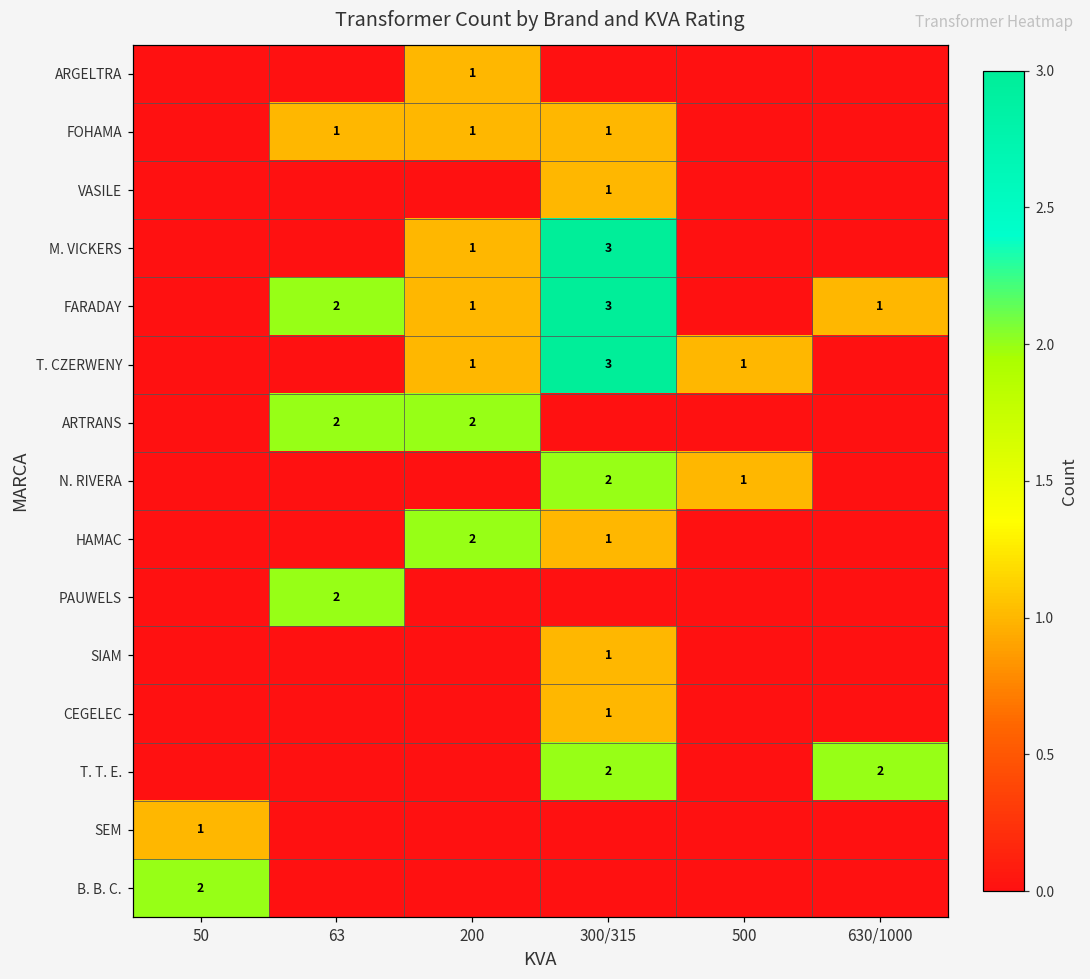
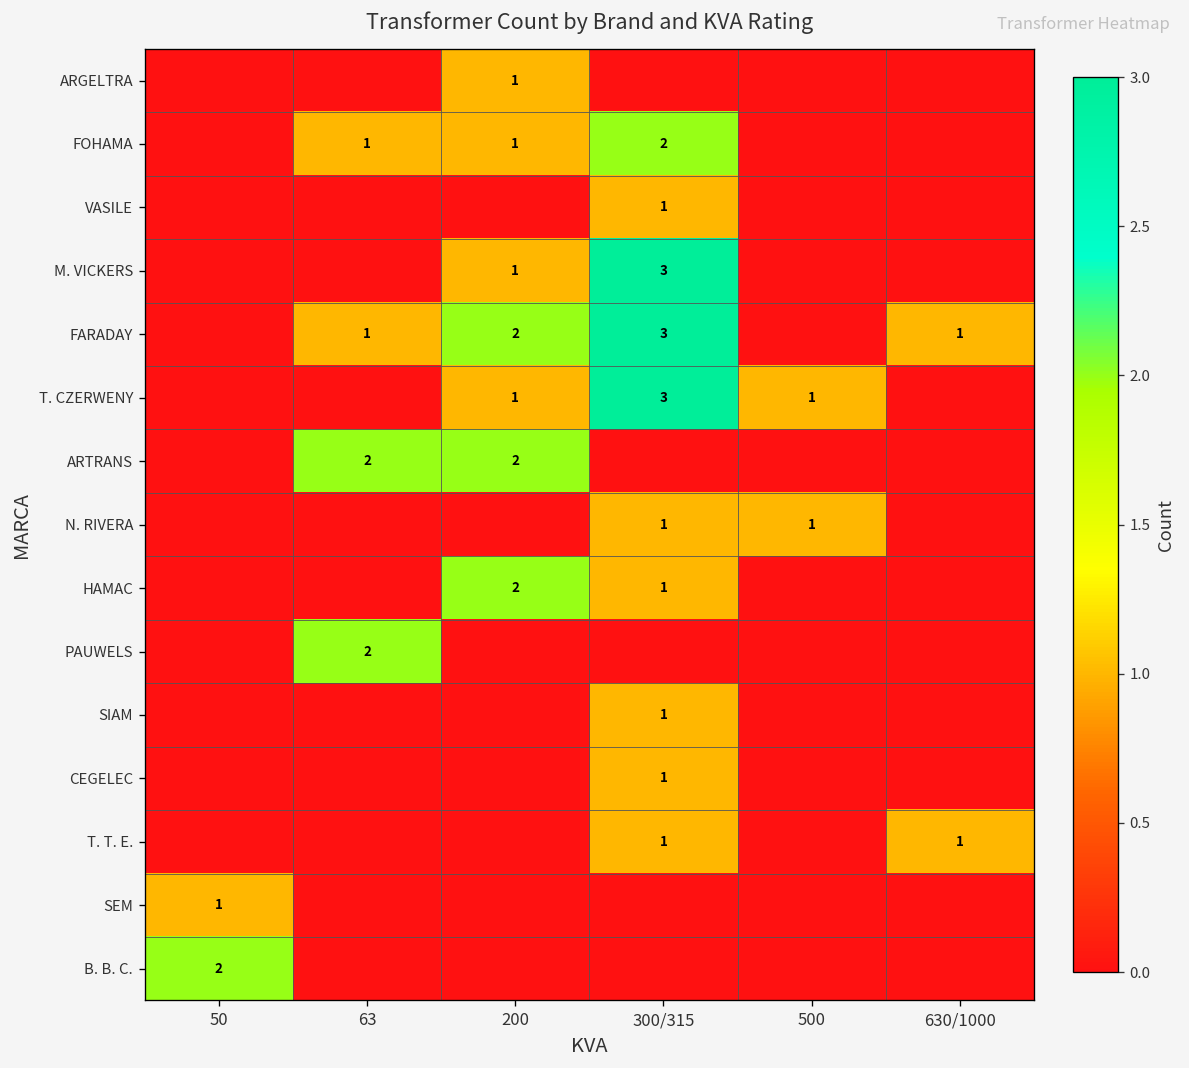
  {
    "ARGELTRA": {
      "200": 1
    },
    "FOHAMA": {
      "63": 1,
      "200": 1,
-     "300/315": 1
+     "300/315": 2
    },
    "VASILE": {
      "300/315": 1
    },
    "M. VICKERS": {
      "200": 1,
      "300/315": 3
    },
    "FARADAY": {
-     "63": 2,
-     "200": 1,
+     "63": 1,
+     "200": 2,
      "300/315": 3,
      "630/1000": 1
    },
    "T. CZERWENY": {
      "200": 1,
      "300/315": 3,
      "500": 1
    },
    "ARTRANS": {
      "63": 2,
      "200": 2
    },
    "N. RIVERA": {
-     "300/315": 2,
+     "300/315": 1,
      "500": 1
    },
    "HAMAC": {
      "200": 2,
      "300/315": 1
    },
    "PAUWELS": {
      "63": 2
    },
    "SIAM": {
      "300/315": 1
    },
    "CEGELEC": {
      "300/315": 1
    },
    "T. T. E.": {
-     "300/315": 2,
-     "630/1000": 2
+     "300/315": 1,
+     "630/1000": 1
    },
    "SEM": {
      "50": 1
    },
    "B. B. C.": {
      "50": 2
    }
  }
